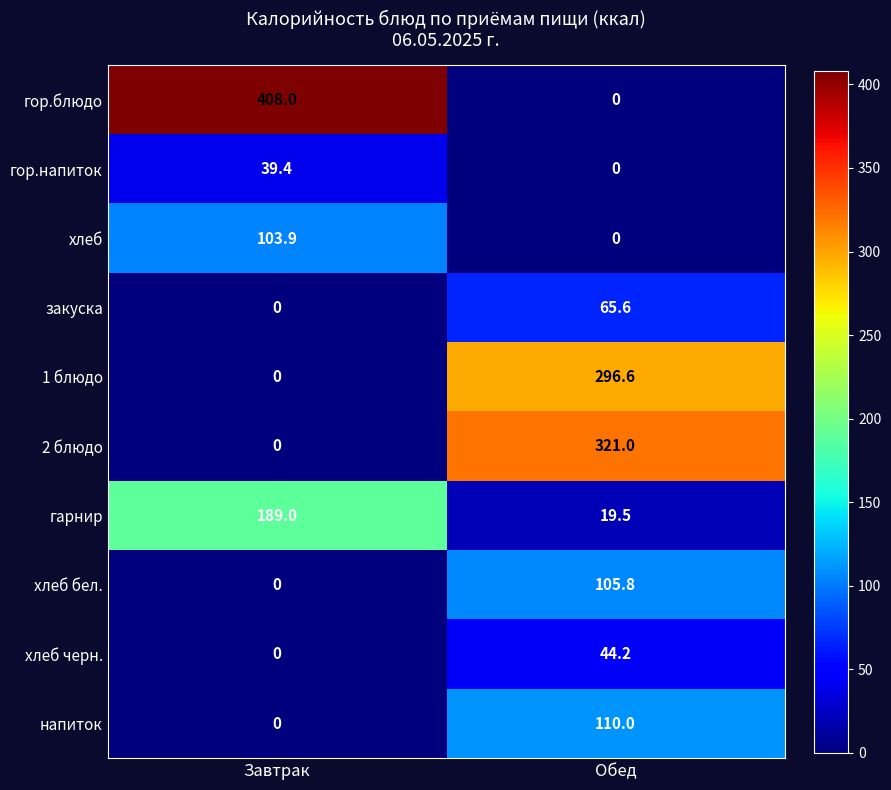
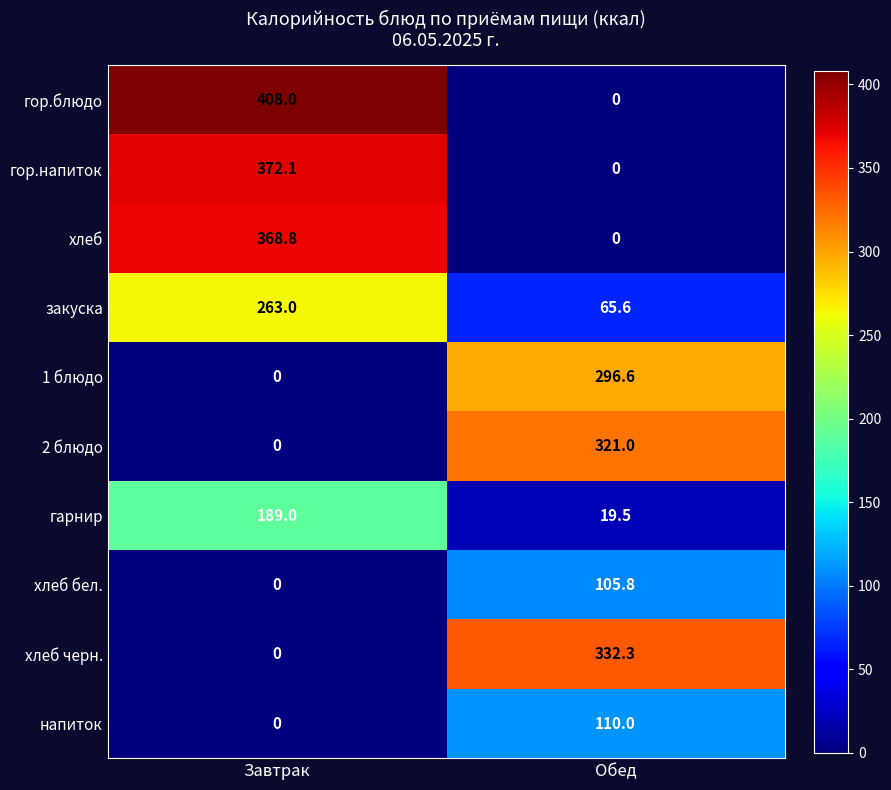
  {
    "гор.блюдо": {
      "Завтрак": 408.0,
      "Обед": 0
    },
    "гор.напиток": {
-     "Завтрак": 39.4,
+     "Завтрак": 372.1,
      "Обед": 0
    },
    "хлеб": {
-     "Завтрак": 103.9,
+     "Завтрак": 368.8,
      "Обед": 0
    },
    "закуска": {
-     "Завтрак": 0,
+     "Завтрак": 263.0,
      "Обед": 65.6
    },
    "1 блюдо": {
      "Завтрак": 0,
      "Обед": 296.6
    },
    "2 блюдо": {
      "Завтрак": 0,
      "Обед": 321.0
    },
    "гарнир": {
      "Завтрак": 189.0,
      "Обед": 19.5
    },
    "хлеб бел.": {
      "Завтрак": 0,
      "Обед": 105.8
    },
    "хлеб черн.": {
      "Завтрак": 0,
-     "Обед": 44.2
+     "Обед": 332.3
    },
    "напиток": {
      "Завтрак": 0,
      "Обед": 110.0
    }
  }
